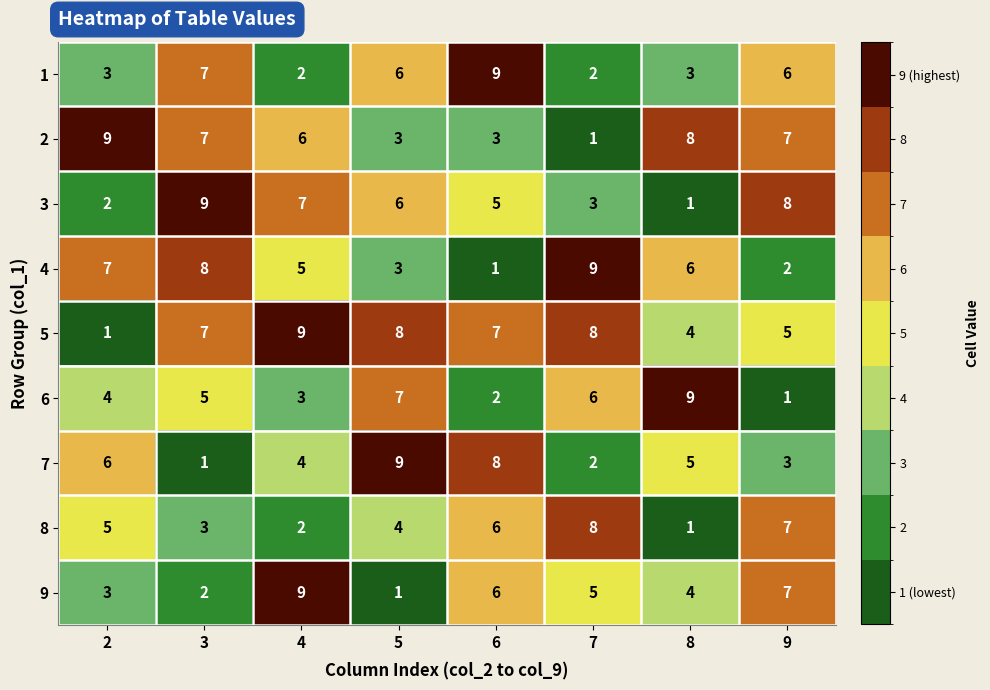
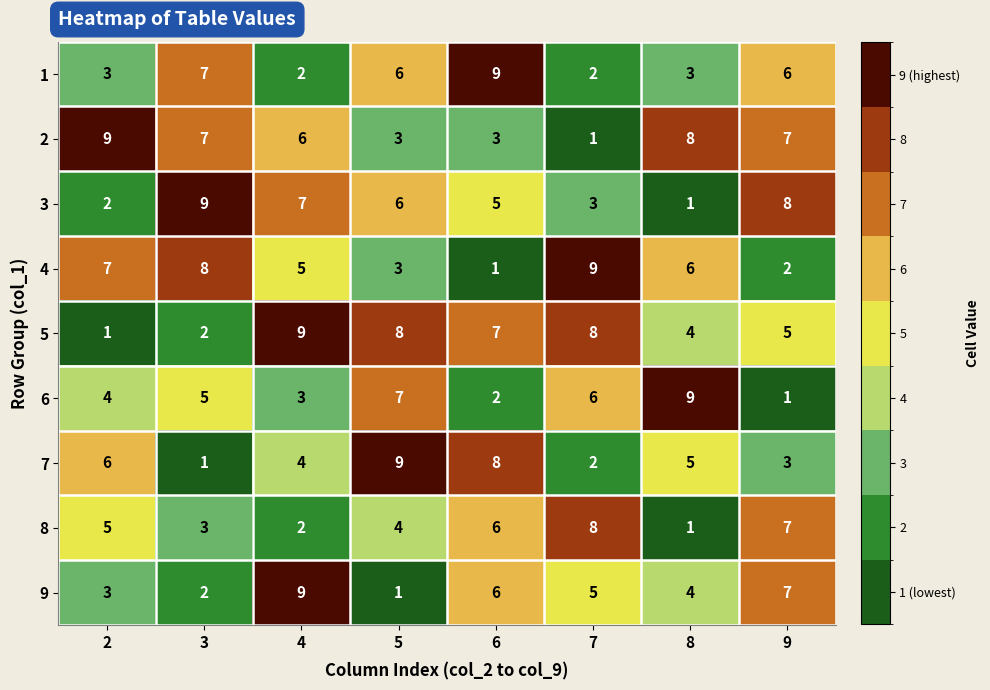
  {
    "1": {
      "2": 3,
      "3": 7,
      "4": 2,
      "5": 6,
      "6": 9,
      "7": 2,
      "8": 3,
      "9": 6
    },
    "2": {
      "2": 9,
      "3": 7,
      "4": 6,
      "5": 3,
      "6": 3,
      "7": 1,
      "8": 8,
      "9": 7
    },
    "3": {
      "2": 2,
      "3": 9,
      "4": 7,
      "5": 6,
      "6": 5,
      "7": 3,
      "8": 1,
      "9": 8
    },
    "4": {
      "2": 7,
      "3": 8,
      "4": 5,
      "5": 3,
      "6": 1,
      "7": 9,
      "8": 6,
      "9": 2
    },
    "5": {
      "2": 1,
-     "3": 7,
+     "3": 2,
      "4": 9,
      "5": 8,
      "6": 7,
      "7": 8,
      "8": 4,
      "9": 5
    },
    "6": {
      "2": 4,
      "3": 5,
      "4": 3,
      "5": 7,
      "6": 2,
      "7": 6,
      "8": 9,
      "9": 1
    },
    "7": {
      "2": 6,
      "3": 1,
      "4": 4,
      "5": 9,
      "6": 8,
      "7": 2,
      "8": 5,
      "9": 3
    },
    "8": {
      "2": 5,
      "3": 3,
      "4": 2,
      "5": 4,
      "6": 6,
      "7": 8,
      "8": 1,
      "9": 7
    },
    "9": {
      "2": 3,
      "3": 2,
      "4": 9,
      "5": 1,
      "6": 6,
      "7": 5,
      "8": 4,
      "9": 7
    }
  }
